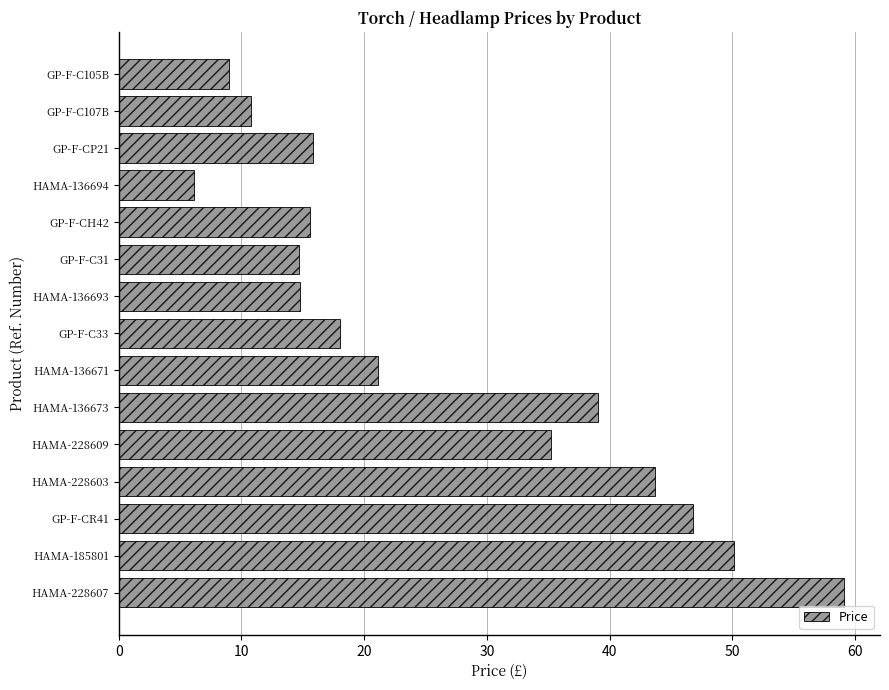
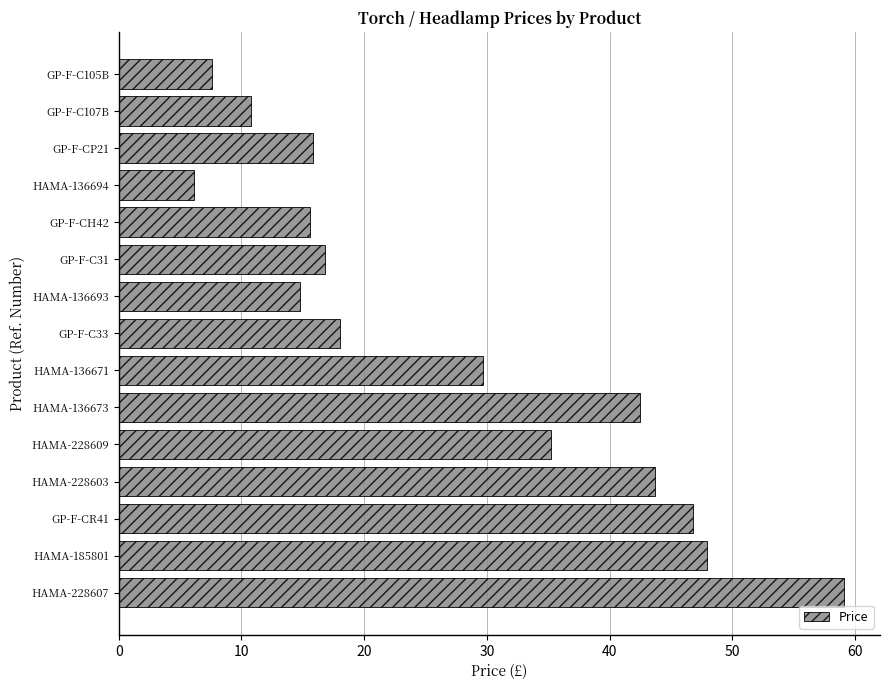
  {
-   "GP-F-C105B": 9.0,
+   "GP-F-C105B": 7.6,
    "GP-F-C107B": 10.8,
    "GP-F-CP21": 15.8,
    "HAMA-136694": 6.1,
    "GP-F-CH42": 15.6,
-   "GP-F-C31": 14.7,
+   "GP-F-C31": 16.8,
    "HAMA-136693": 14.7,
    "GP-F-C33": 18.0,
-   "HAMA-136671": 21.1,
-   "HAMA-136673": 39.1,
+   "HAMA-136671": 29.7,
+   "HAMA-136673": 42.5,
    "HAMA-228609": 35.2,
    "HAMA-228603": 43.7,
    "GP-F-CR41": 46.8,
-   "HAMA-185801": 50.1,
+   "HAMA-185801": 47.9,
    "HAMA-228607": 59.1
  }
